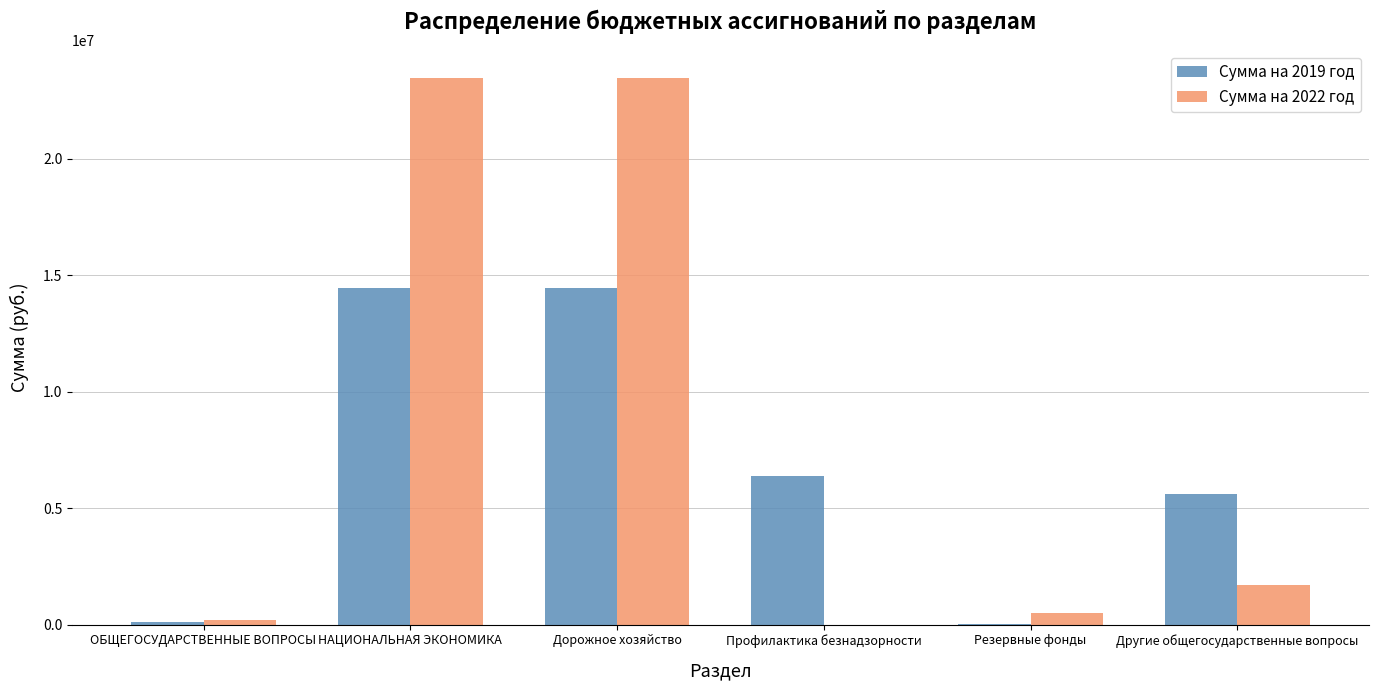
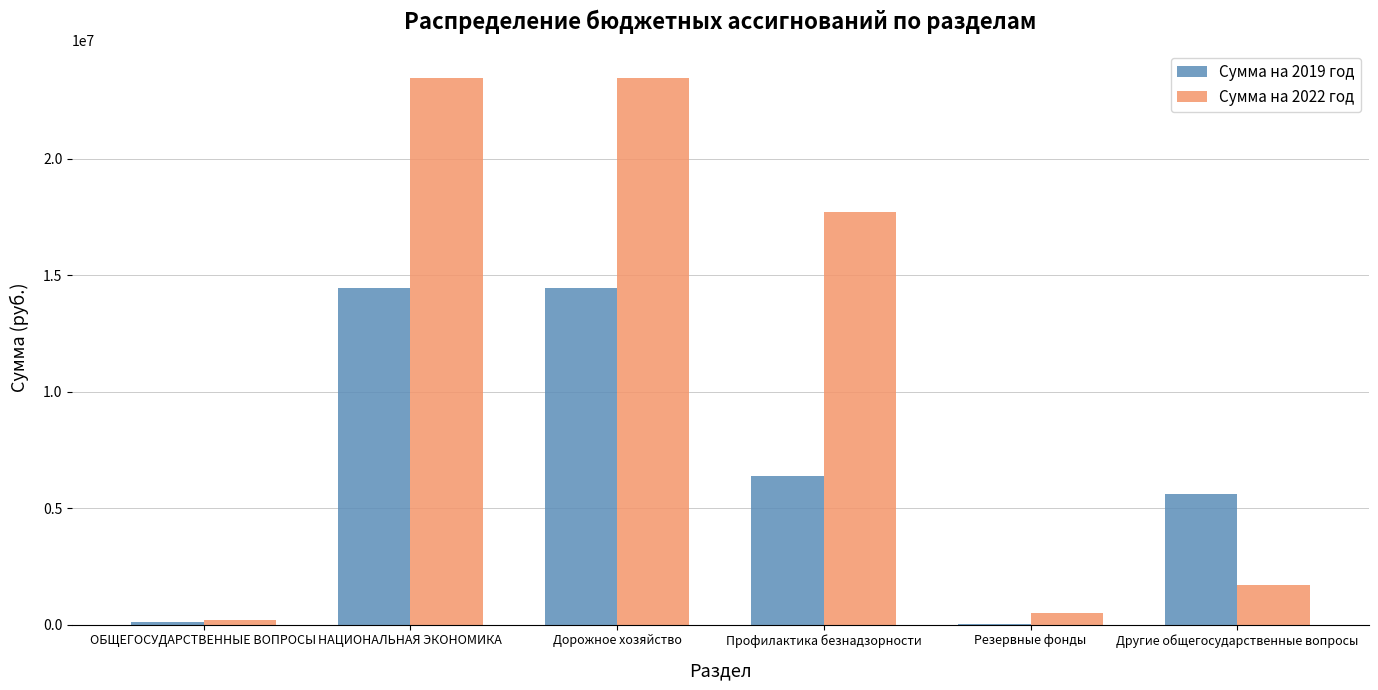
  {
    "Сумма на 2019 год": {
      "НАЦИОНАЛЬНАЯ ЭКОНОМИКА": 14500000,
      "Дорожное хозяйство": 14500000,
      "Профилактика безнадзорности": 6400000,
      "Другие общегосударственные вопросы": 5600000
    },
    "Сумма на 2022 год": {
      "ОБЩЕГОСУДАРСТВЕННЫЕ ВОПРОСЫ": 200000,
      "НАЦИОНАЛЬНАЯ ЭКОНОМИКА": 23500000,
      "Дорожное хозяйство": 23500000,
-     "Профилактика безнадзорности": 0,
+     "Профилактика безнадзорности": 17700000,
      "Резервные фонды": 500000,
      "Другие общегосударственные вопросы": 1700000
    }
  }
